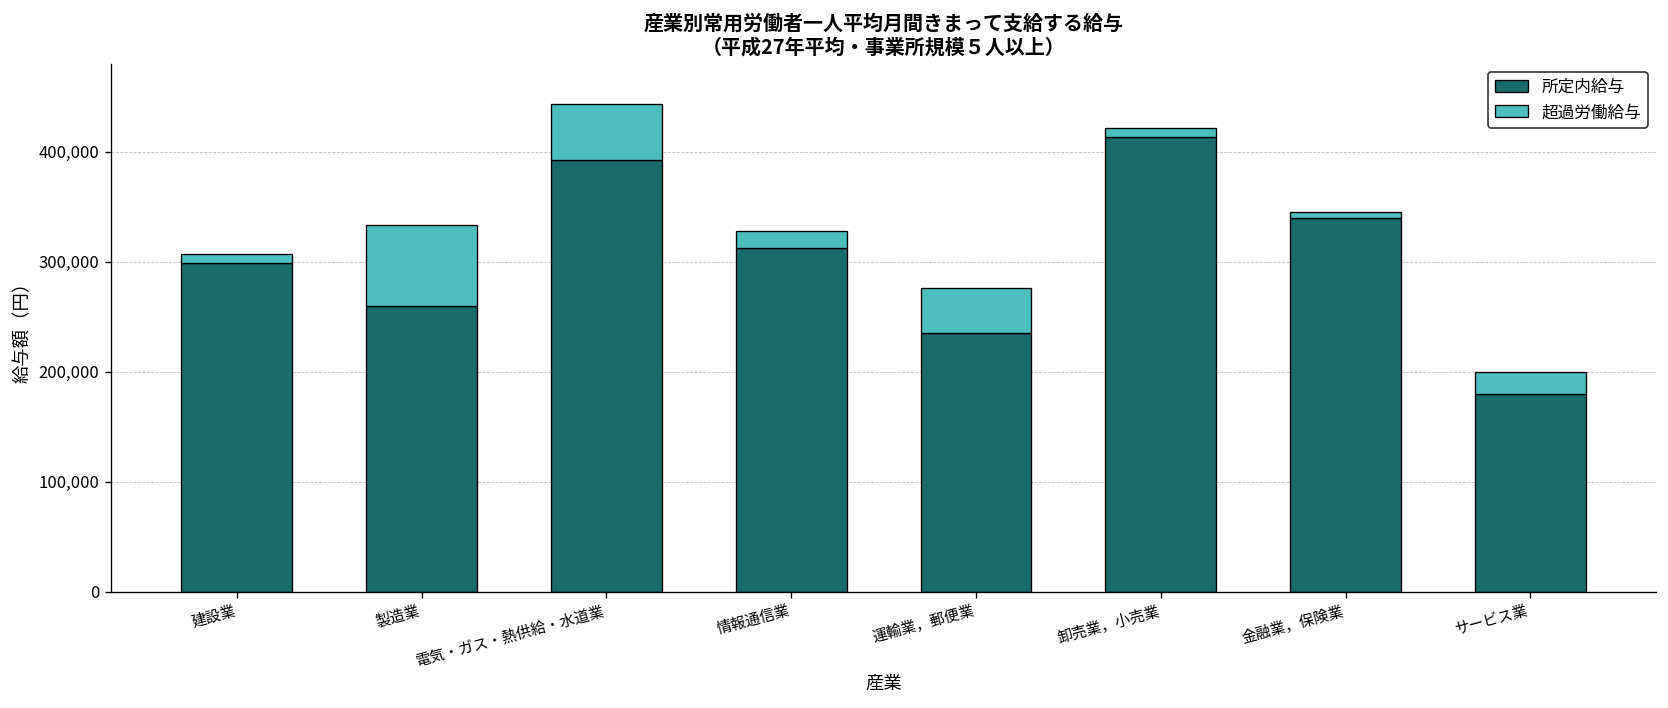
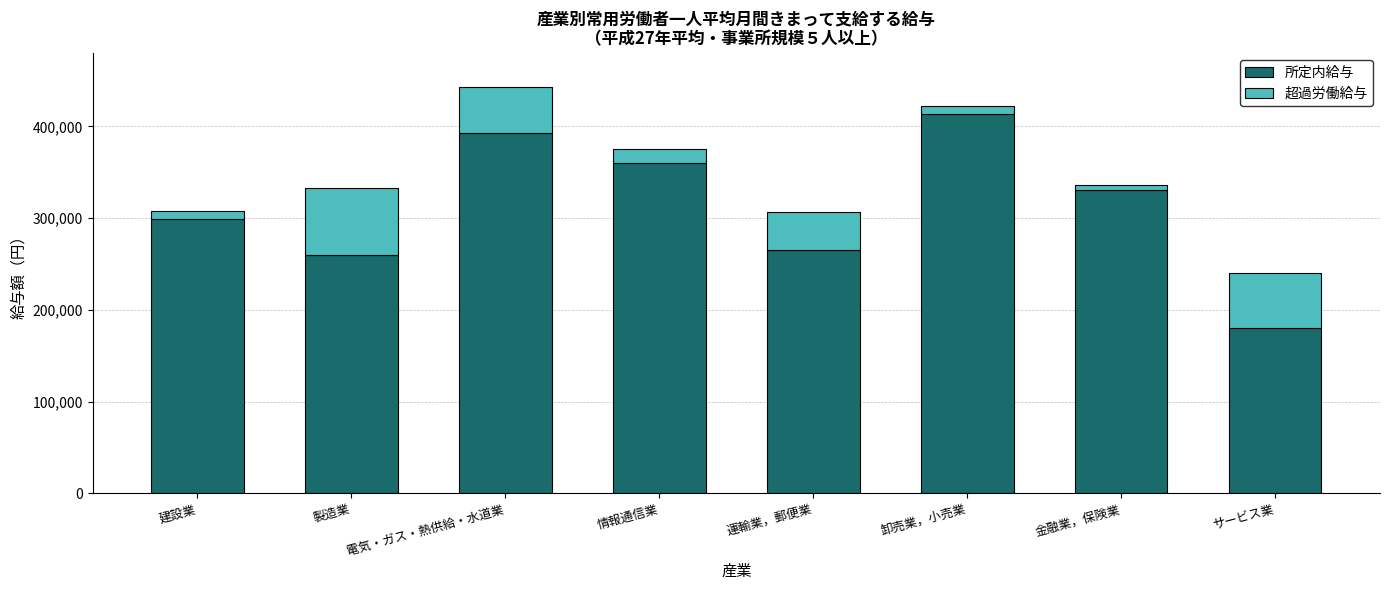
  {
    "所定内給与": {
      "建設業": "300,000",
      "製造業": "260,000",
      "電気・ガス・熱供給・水道業": "390,000",
-     "情報通信業": "310,000",
-     "運輸業，郵便業": "230,000",
+     "情報通信業": "360,000",
+     "運輸業，郵便業": "270,000",
      "卸売業，小売業": "410,000",
-     "金融業，保険業": "340,000",
+     "金融業，保険業": "330,000",
      "サービス業": "180,000"
    },
    "超過労働給与": {
      "建設業": "10,000",
      "製造業": "70,000",
      "電気・ガス・熱供給・水道業": "50,000",
      "情報通信業": "20,000",
      "運輸業，郵便業": "40,000",
      "卸売業，小売業": "10,000",
      "金融業，保険業": "10,000",
-     "サービス業": "20,000"
+     "サービス業": "60,000"
    }
  }
